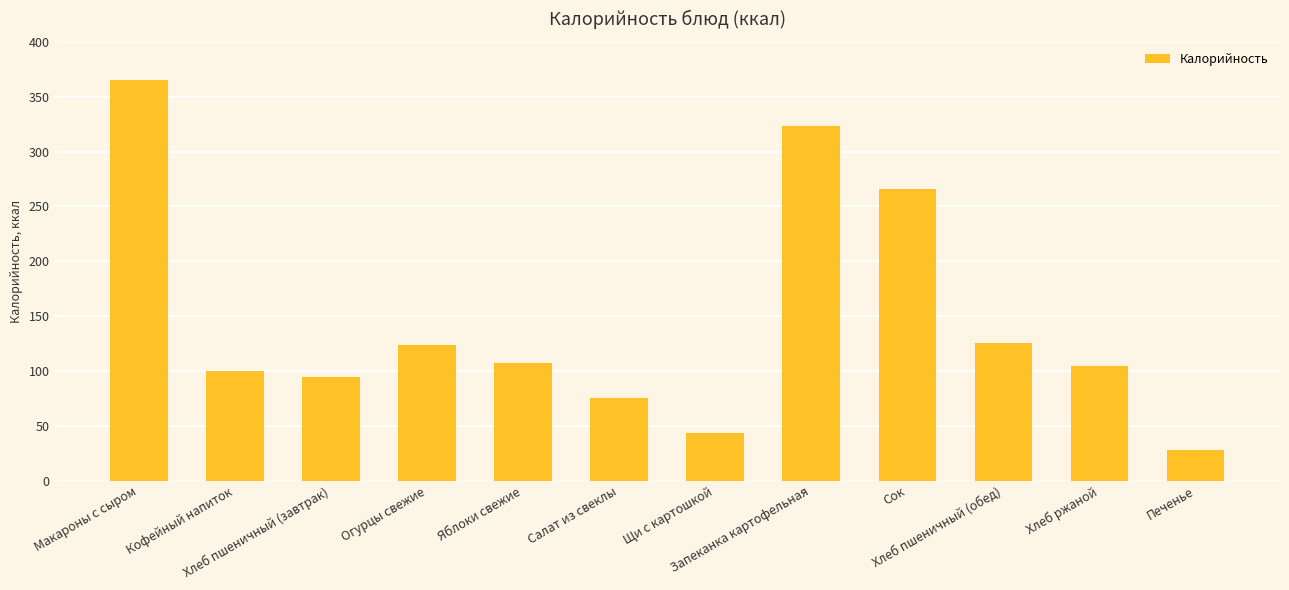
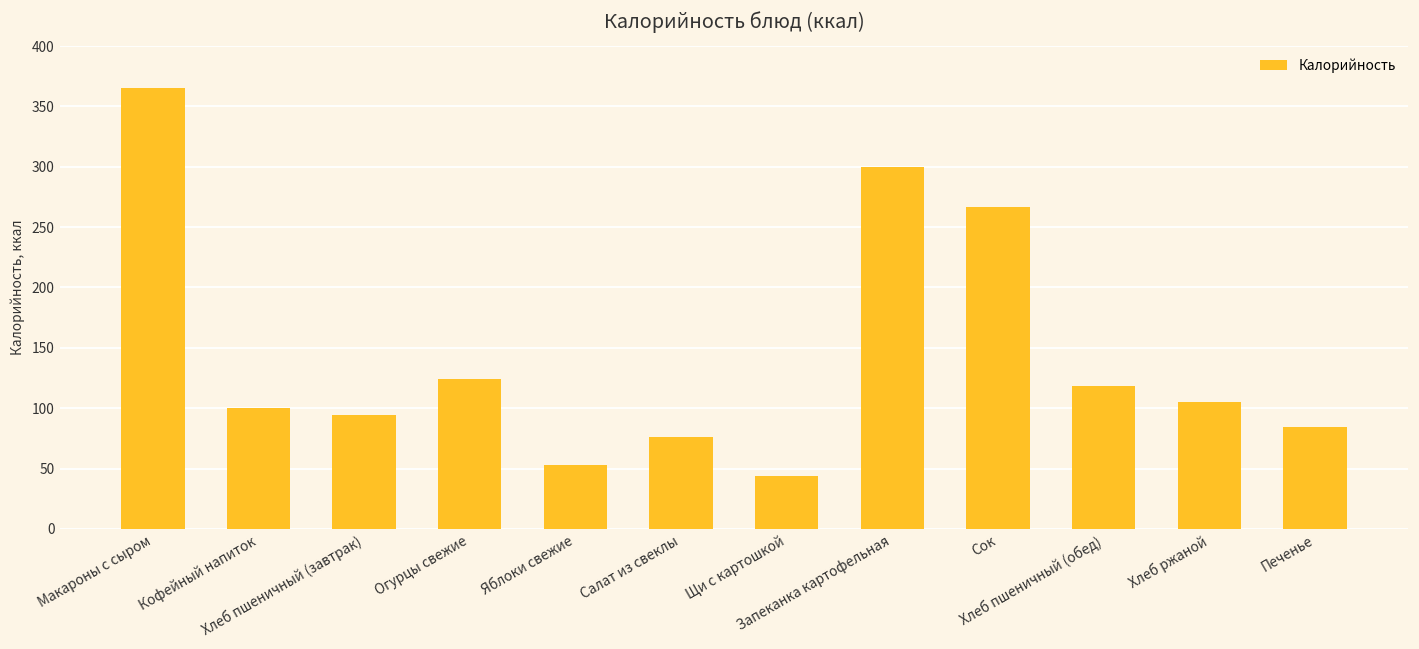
  {
    "Макароны с сыром": 365,
    "Кофейный напиток": 100,
    "Хлеб пшеничный (завтрак)": 94,
    "Огурцы свежие": 124,
-   "Яблоки свежие": 107,
+   "Яблоки свежие": 53,
    "Салат из свеклы": 76,
    "Щи с картошкой": 44,
-   "Запеканка картофельная": 323,
+   "Запеканка картофельная": 300,
    "Сок": 266,
-   "Хлеб пшеничный (обед)": 126,
+   "Хлеб пшеничный (обед)": 118,
    "Хлеб ржаной": 105,
-   "Печенье": 28
+   "Печенье": 84
  }
